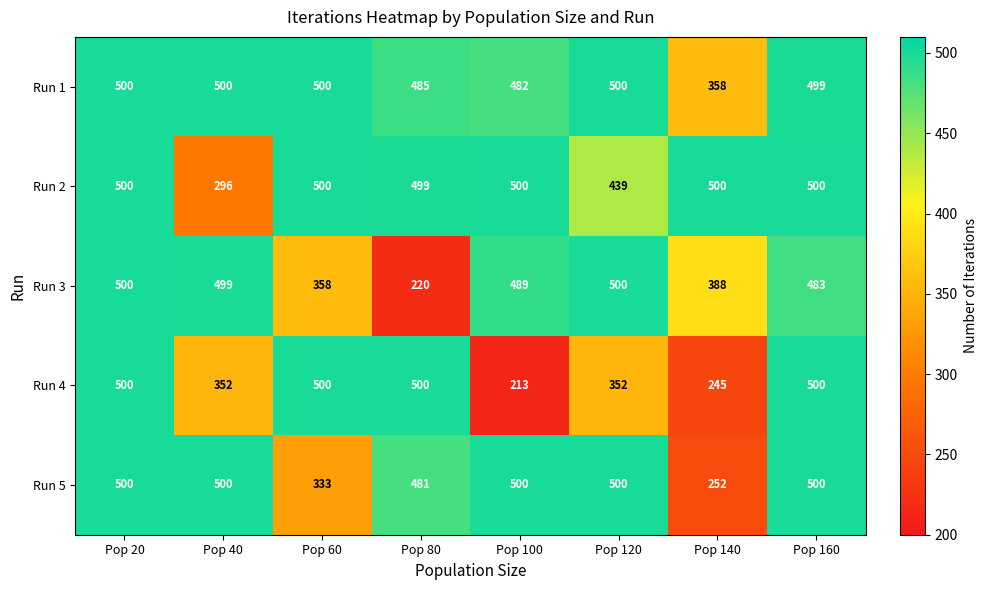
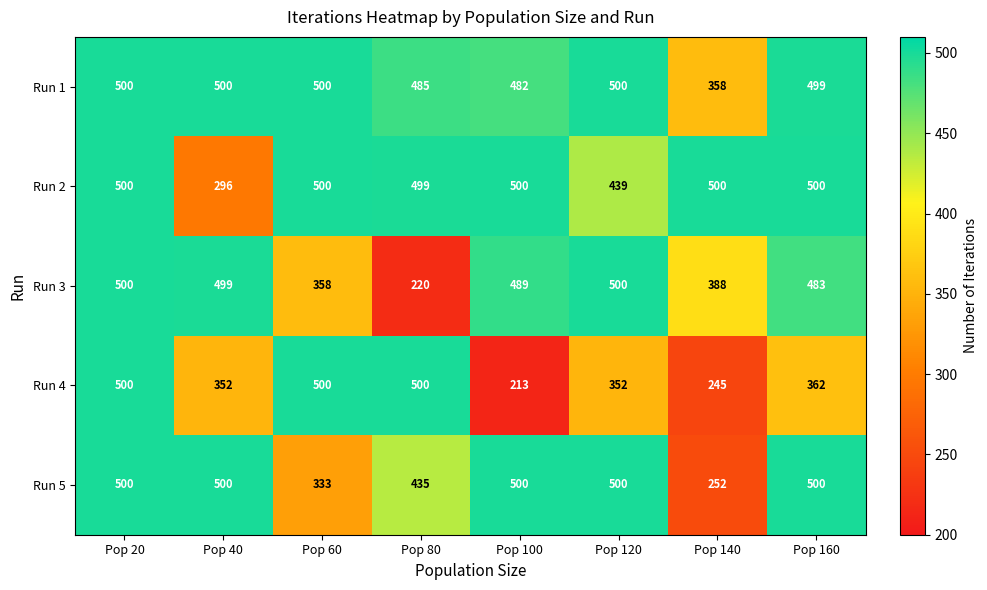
  {
    "Run 1": {
      "Pop 20": 500,
      "Pop 40": 500,
      "Pop 60": 500,
      "Pop 80": 485,
      "Pop 100": 482,
      "Pop 120": 500,
      "Pop 140": 358,
      "Pop 160": 499
    },
    "Run 2": {
      "Pop 20": 500,
      "Pop 40": 296,
      "Pop 60": 500,
      "Pop 80": 499,
      "Pop 100": 500,
      "Pop 120": 439,
      "Pop 140": 500,
      "Pop 160": 500
    },
    "Run 3": {
      "Pop 20": 500,
      "Pop 40": 499,
      "Pop 60": 358,
      "Pop 80": 220,
      "Pop 100": 489,
      "Pop 120": 500,
      "Pop 140": 388,
      "Pop 160": 483
    },
    "Run 4": {
      "Pop 20": 500,
      "Pop 40": 352,
      "Pop 60": 500,
      "Pop 80": 500,
      "Pop 100": 213,
      "Pop 120": 352,
      "Pop 140": 245,
-     "Pop 160": 500
+     "Pop 160": 362
    },
    "Run 5": {
      "Pop 20": 500,
      "Pop 40": 500,
      "Pop 60": 333,
-     "Pop 80": 481,
+     "Pop 80": 435,
      "Pop 100": 500,
      "Pop 120": 500,
      "Pop 140": 252,
      "Pop 160": 500
    }
  }
